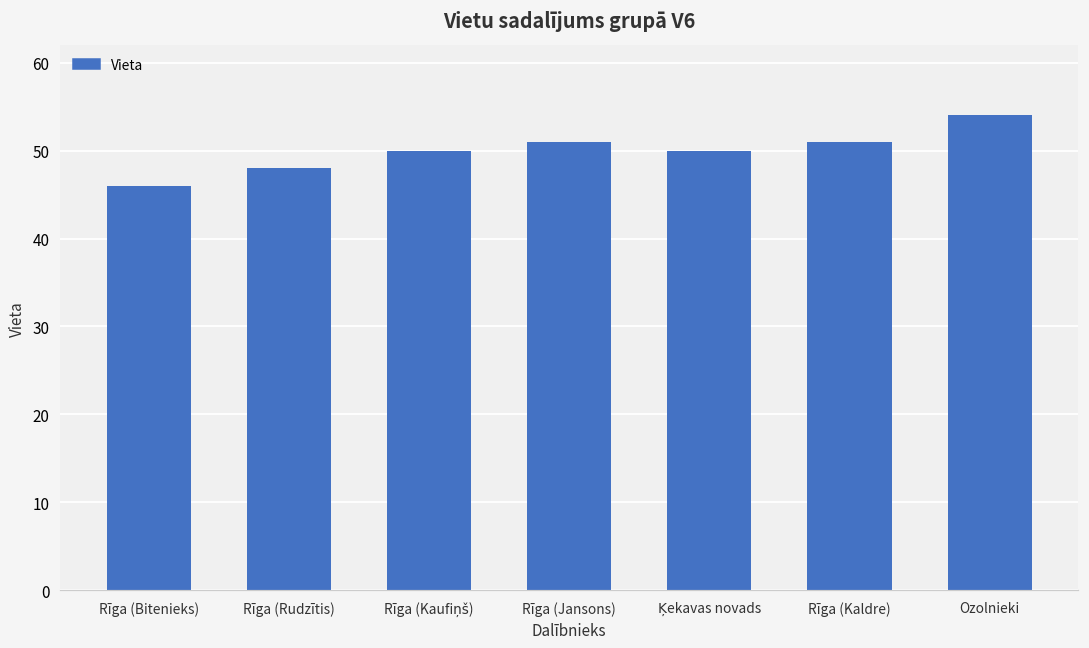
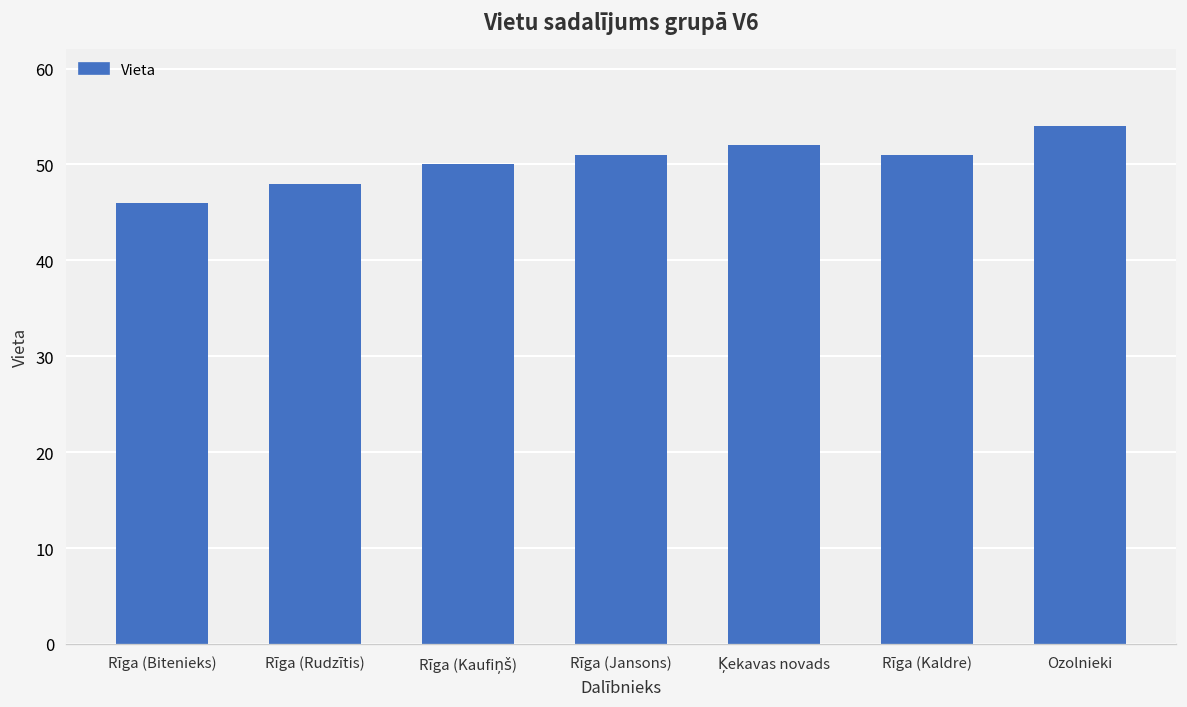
  {
    "Rīga (Bitenieks)": 46,
    "Rīga (Rudzītis)": 48,
    "Rīga (Kaufiņš)": 50,
    "Rīga (Jansons)": 51,
-   "Ķekavas novads": 50,
+   "Ķekavas novads": 52,
    "Rīga (Kaldre)": 51,
    "Ozolnieki": 54
  }
